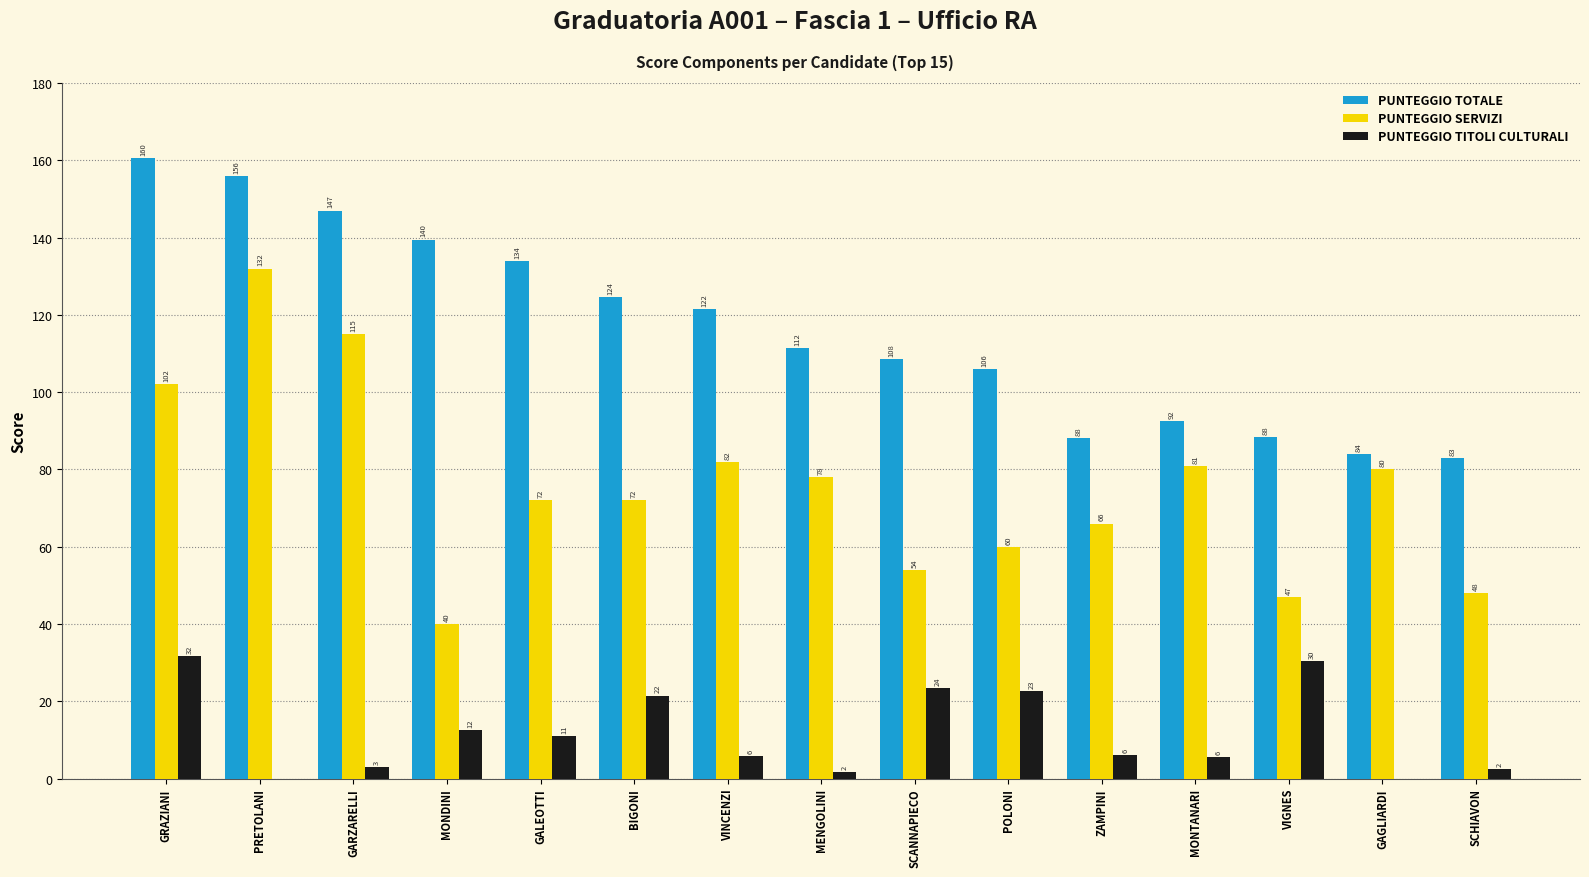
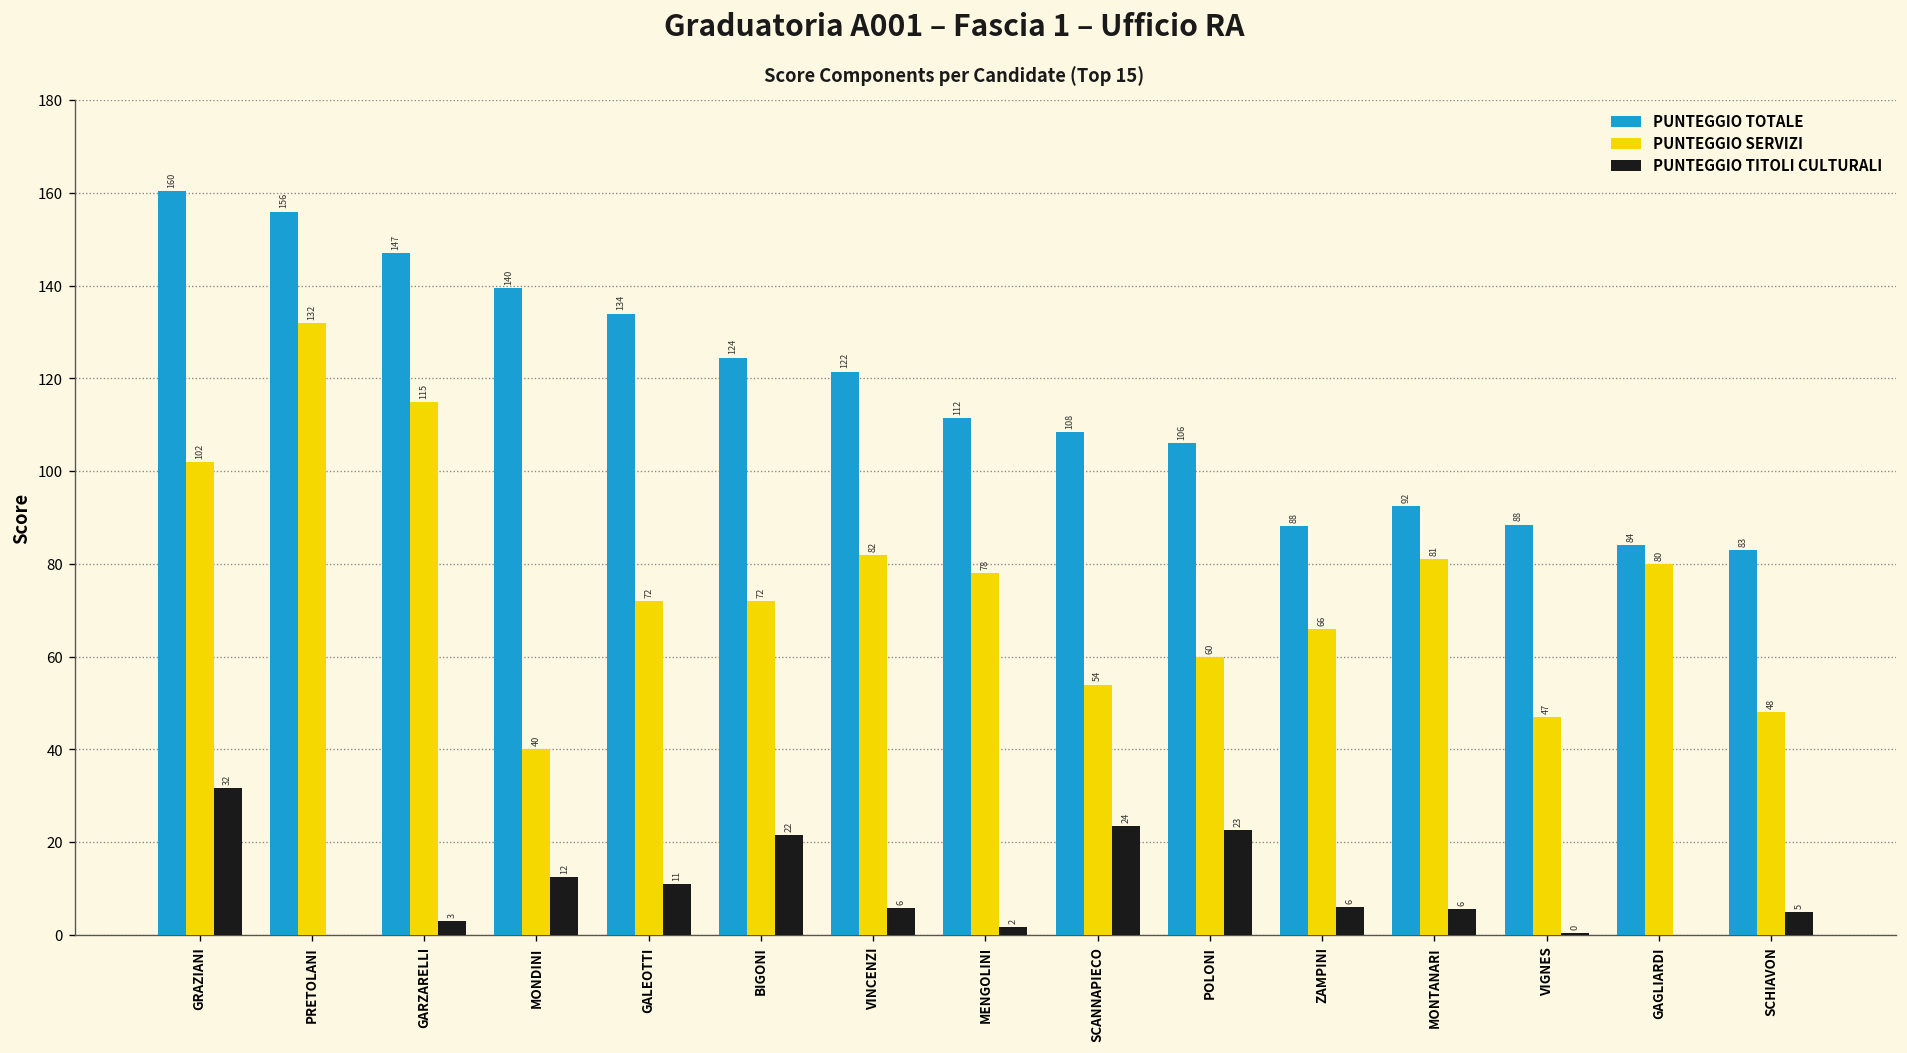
  {
    "PUNTEGGIO TOTALE": {
      "GRAZIANI": 160,
      "PRETOLANI": 156,
      "GARZARELLI": 147,
      "MONDINI": 140,
      "GALEOTTI": 134,
      "BIGONI": 124,
      "VINCENZI": 122,
      "MENGOLINI": 112,
      "SCANNAPIECO": 108,
      "POLONI": 106,
      "ZAMPINI": 88,
      "MONTANARI": 92,
      "VIGNES": 88,
      "GAGLIARDI": 84,
      "SCHIAVON": 83
    },
    "PUNTEGGIO SERVIZI": {
      "GRAZIANI": 102,
      "PRETOLANI": 132,
      "GARZARELLI": 115,
      "MONDINI": 40,
      "GALEOTTI": 72,
      "BIGONI": 72,
      "VINCENZI": 82,
      "MENGOLINI": 78,
      "SCANNAPIECO": 54,
      "POLONI": 60,
      "ZAMPINI": 66,
      "MONTANARI": 81,
      "VIGNES": 47,
      "GAGLIARDI": 80,
      "SCHIAVON": 48
    },
    "PUNTEGGIO TITOLI CULTURALI": {
      "GRAZIANI": 32,
      "GARZARELLI": 3,
      "MONDINI": 12,
      "GALEOTTI": 11,
      "BIGONI": 22,
      "VINCENZI": 6,
      "MENGOLINI": 2,
      "SCANNAPIECO": 24,
      "POLONI": 23,
      "ZAMPINI": 6,
      "MONTANARI": 6,
-     "VIGNES": 30,
-     "SCHIAVON": 2
+     "VIGNES": 0,
+     "SCHIAVON": 5
    }
  }
